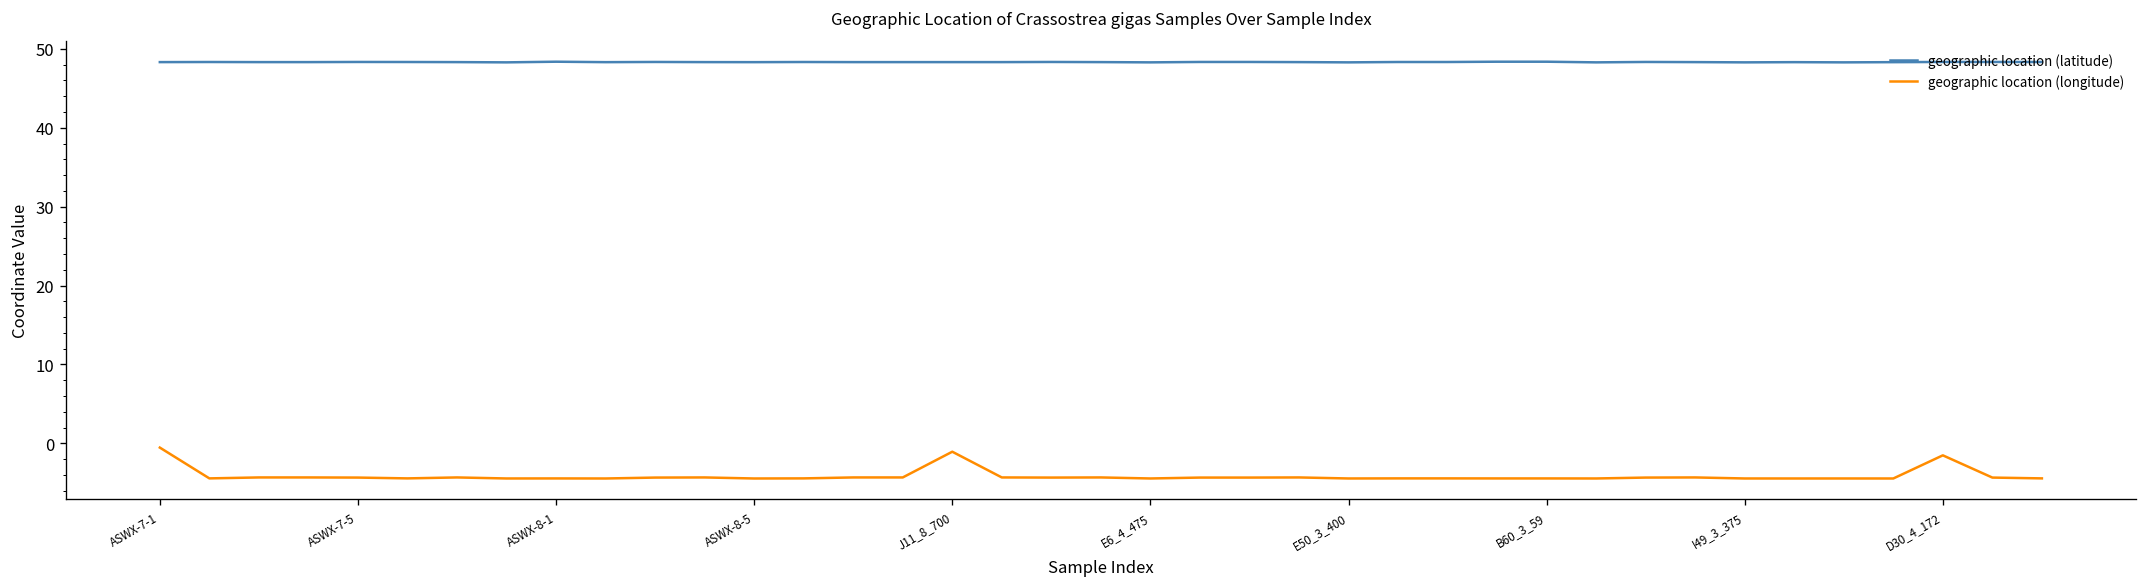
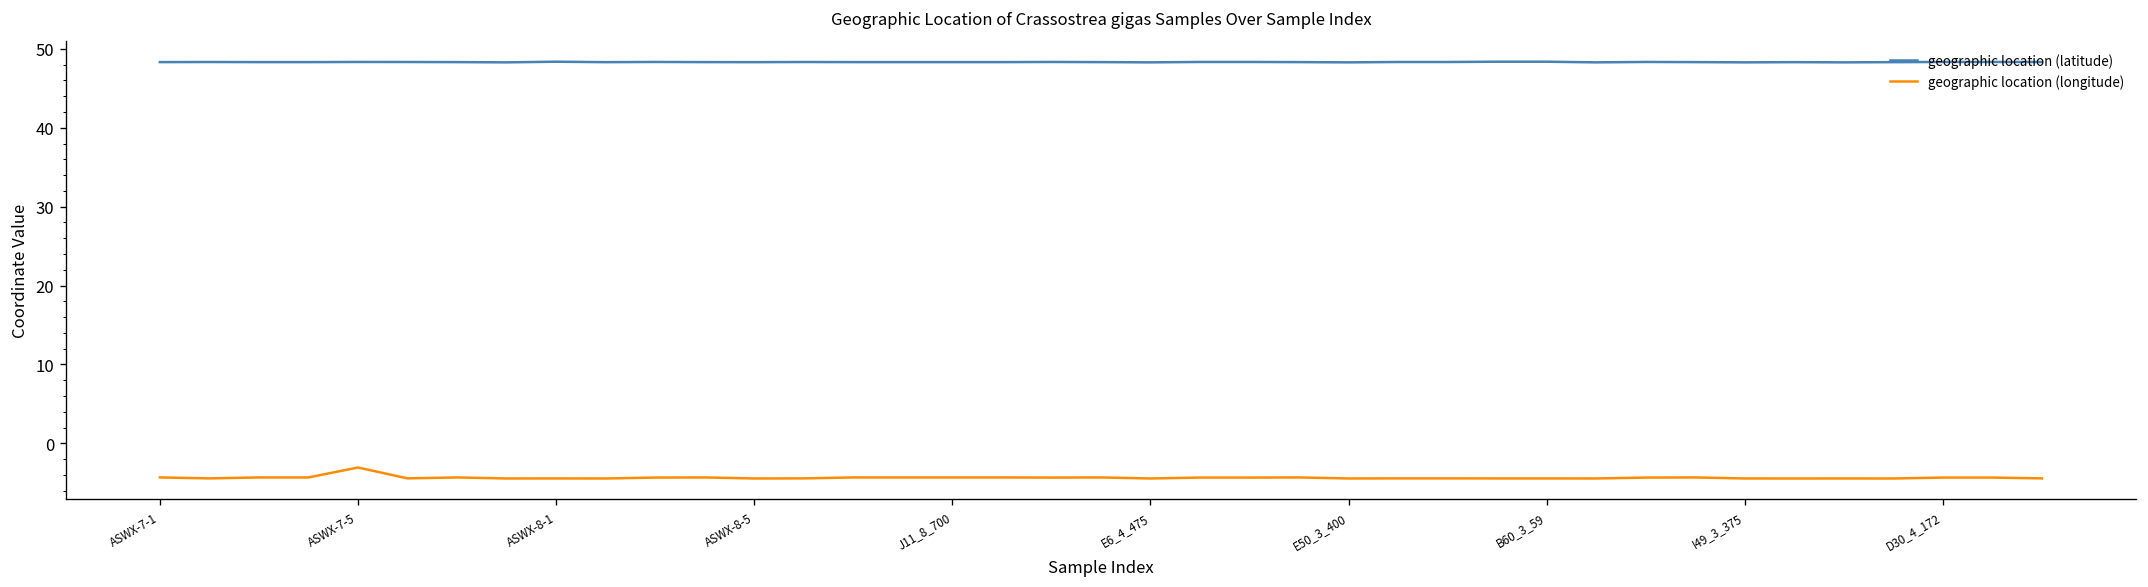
  {
    "geographic location (latitude)": {
      "ASWX-7-1": 48,
      "ASWX-7-5": 48,
      "ASWX-8-1": 48,
      "ASWX-8-5": 48,
      "J11_8_700": 48,
      "E6_4_475": 48,
      "E50_3_400": 48,
      "B60_3_59": 48,
      "I49_3_375": 48,
      "D30_4_172": 48
    },
    "geographic location (longitude)": {
-     "ASWX-7-1": -1,
-     "ASWX-7-5": -4,
+     "ASWX-7-1": -4,
+     "ASWX-7-5": -3,
      "ASWX-8-1": -4,
      "ASWX-8-5": -4,
-     "J11_8_700": -1,
+     "J11_8_700": -4,
      "E6_4_475": -4,
      "E50_3_400": -4,
      "B60_3_59": -4,
      "I49_3_375": -4,
-     "D30_4_172": -2
+     "D30_4_172": -4
    }
  }
